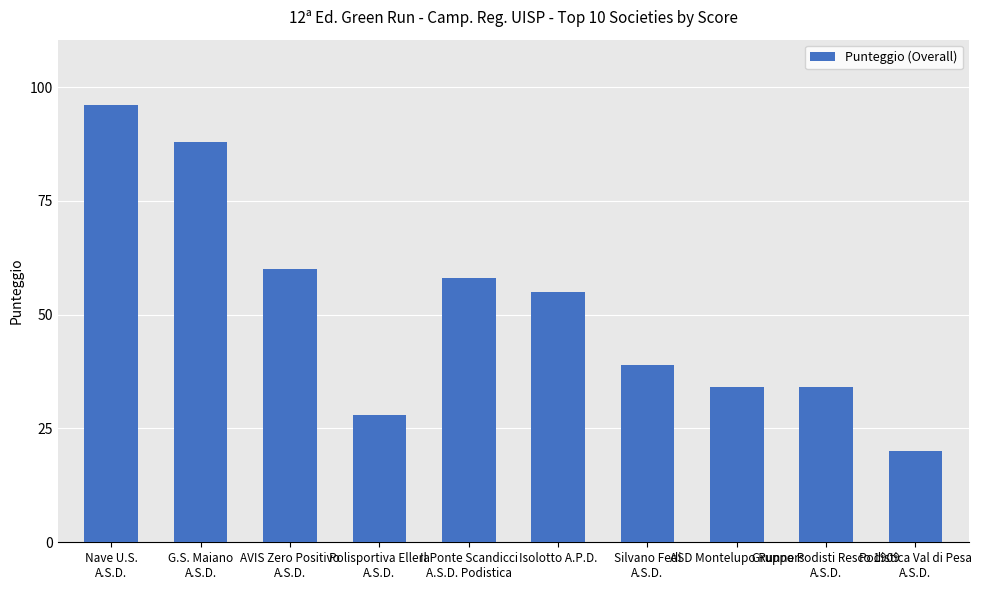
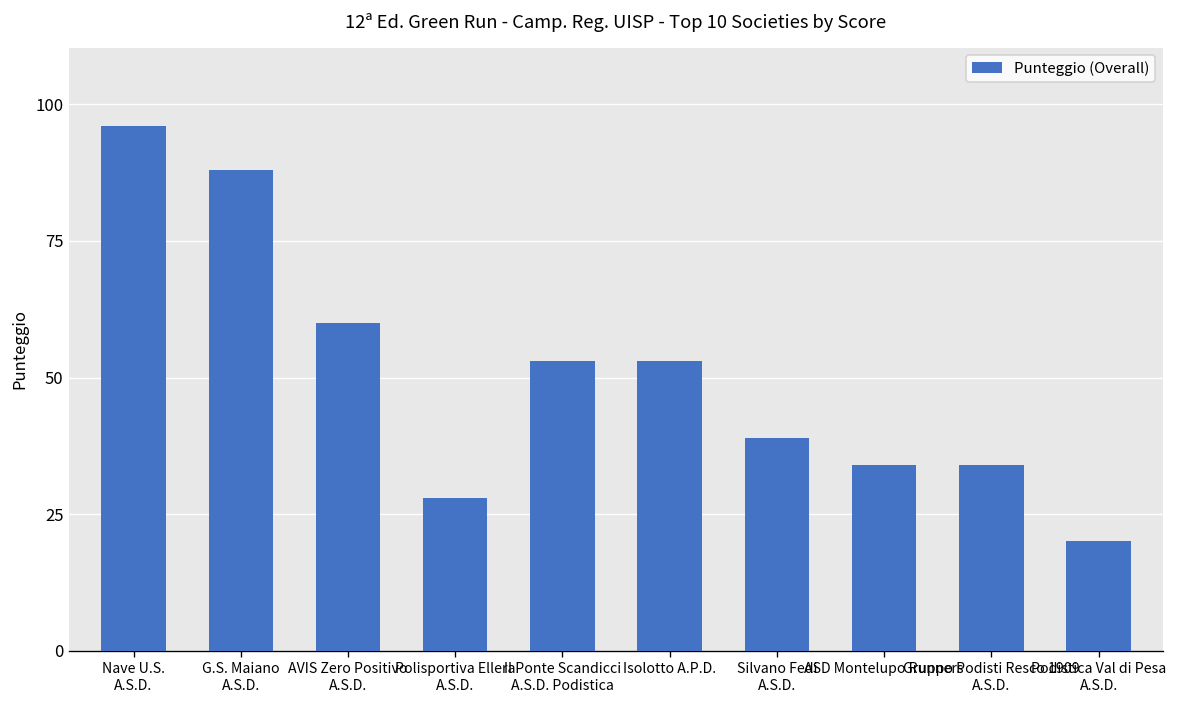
  {
    "Nave U.S. A.S.D.": 96,
    "G.S. Maiano A.S.D.": 88,
    "AVIS Zero Positivo A.S.D.": 60,
    "Polisportiva Ellera A.S.D.": 28,
-   "Il Ponte Scandicci A.S.D. Podistica": 58,
-   "Isolotto A.P.D.": 55,
+   "Il Ponte Scandicci A.S.D. Podistica": 53,
+   "Isolotto A.P.D.": 53,
    "Silvano Fedi A.S.D.": 39
  }
